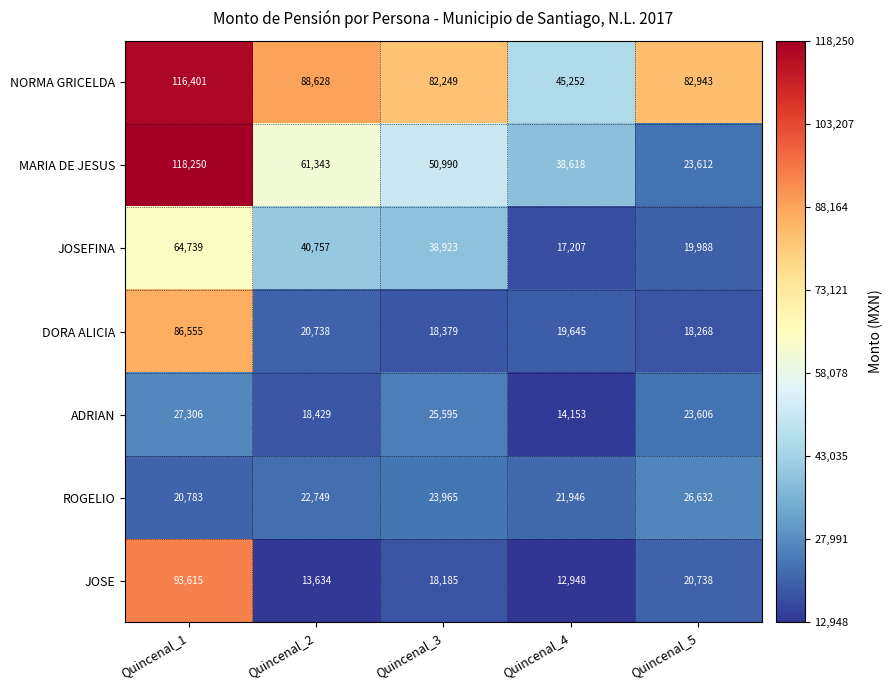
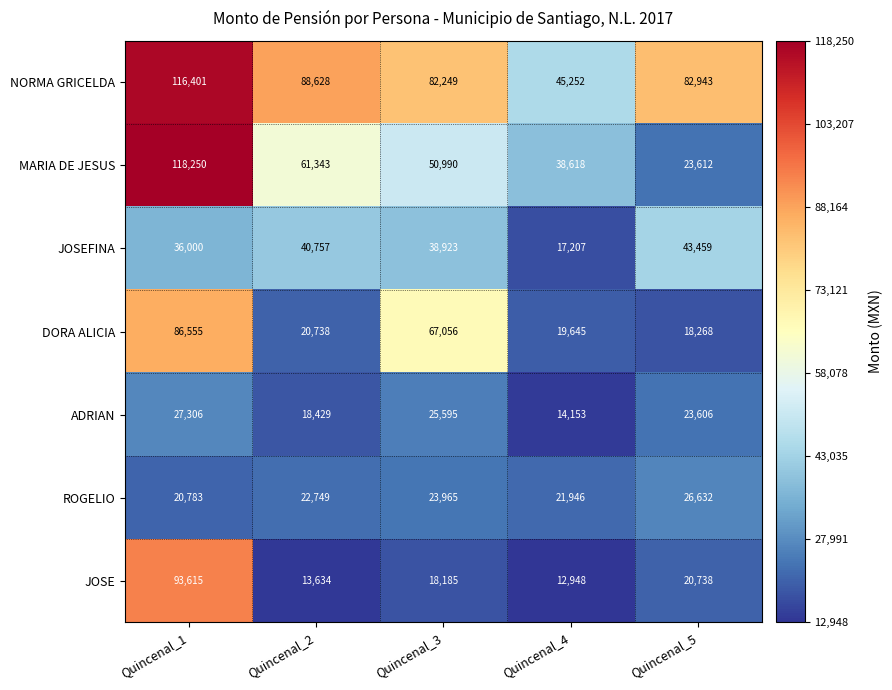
  {
    "NORMA GRICELDA": {
      "Quincenal_1": "116,401",
      "Quincenal_2": "88,628",
      "Quincenal_3": "82,249",
      "Quincenal_4": "45,252",
      "Quincenal_5": "82,943"
    },
    "MARIA DE JESUS": {
      "Quincenal_1": "118,250",
      "Quincenal_2": "61,343",
      "Quincenal_3": "50,990",
      "Quincenal_4": "38,618",
      "Quincenal_5": "23,612"
    },
    "JOSEFINA": {
-     "Quincenal_1": "64,739",
+     "Quincenal_1": "36,000",
      "Quincenal_2": "40,757",
      "Quincenal_3": "38,923",
      "Quincenal_4": "17,207",
-     "Quincenal_5": "19,988"
+     "Quincenal_5": "43,459"
    },
    "DORA ALICIA": {
      "Quincenal_1": "86,555",
      "Quincenal_2": "20,738",
-     "Quincenal_3": "18,379",
+     "Quincenal_3": "67,056",
      "Quincenal_4": "19,645",
      "Quincenal_5": "18,268"
    },
    "ADRIAN": {
      "Quincenal_1": "27,306",
      "Quincenal_2": "18,429",
      "Quincenal_3": "25,595",
      "Quincenal_4": "14,153",
      "Quincenal_5": "23,606"
    },
    "ROGELIO": {
      "Quincenal_1": "20,783",
      "Quincenal_2": "22,749",
      "Quincenal_3": "23,965",
      "Quincenal_4": "21,946",
      "Quincenal_5": "26,632"
    },
    "JOSE": {
      "Quincenal_1": "93,615",
      "Quincenal_2": "13,634",
      "Quincenal_3": "18,185",
      "Quincenal_4": "12,948",
      "Quincenal_5": "20,738"
    }
  }
